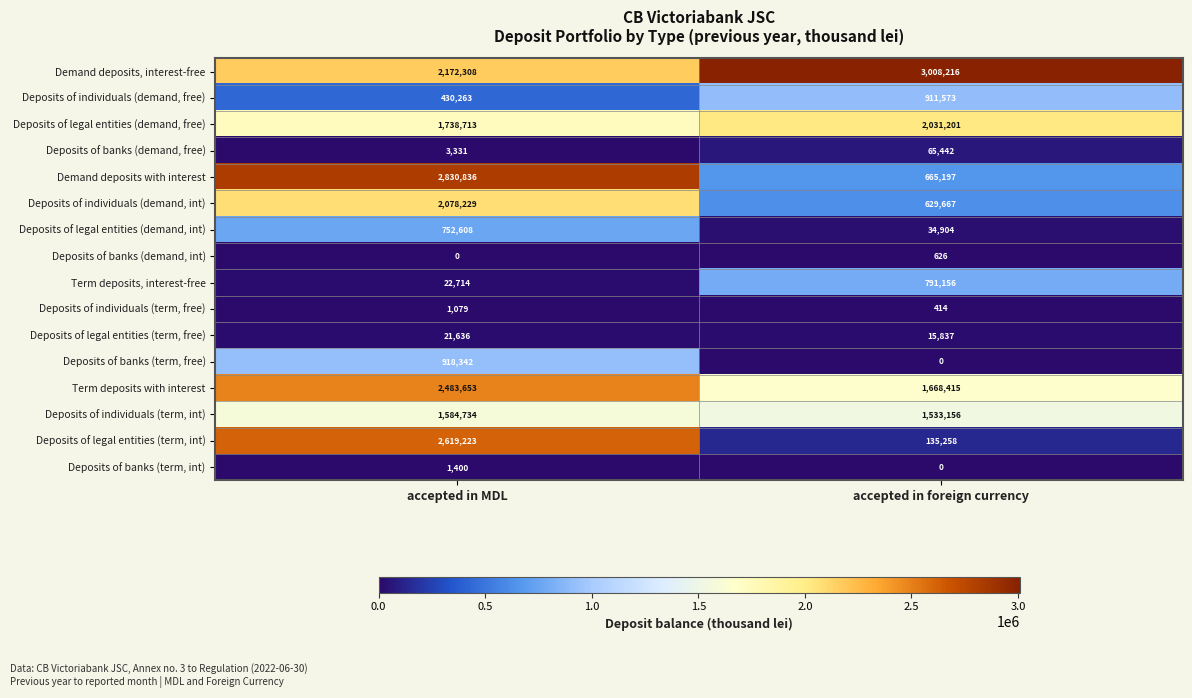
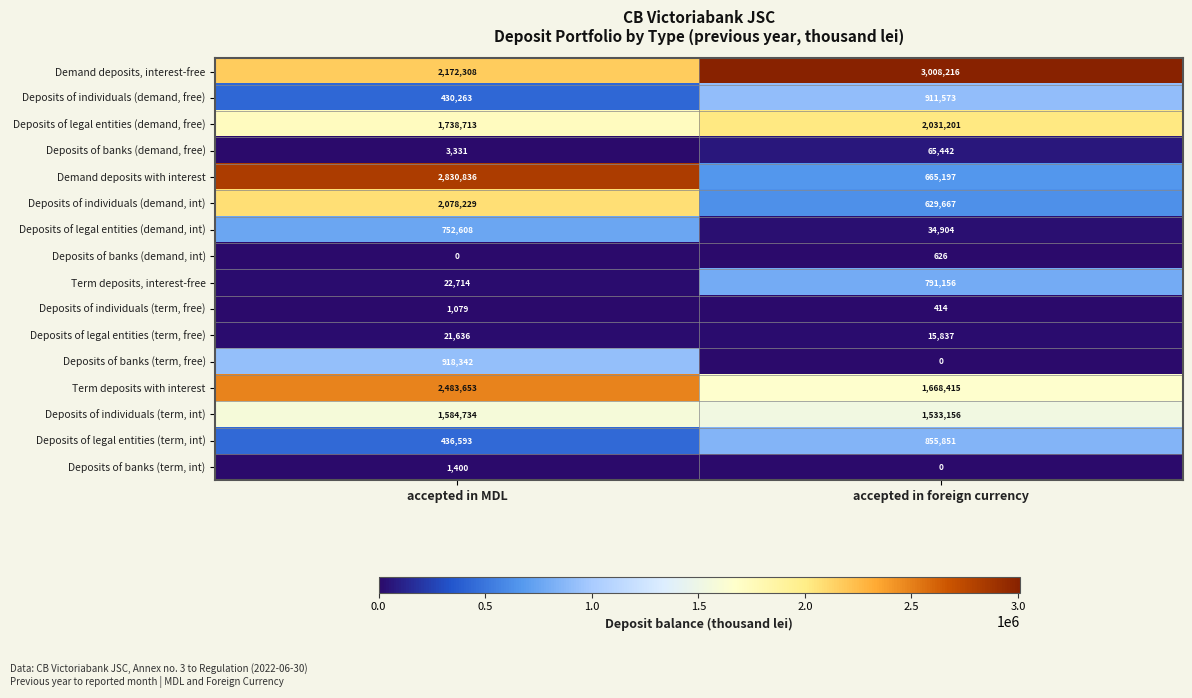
  {
    "Demand deposits, interest-free": {
      "accepted in MDL": "2,172,308",
      "accepted in foreign currency": "3,008,216"
    },
    "Deposits of individuals (demand, free)": {
      "accepted in MDL": "430,263",
      "accepted in foreign currency": "911,573"
    },
    "Deposits of legal entities (demand, free)": {
      "accepted in MDL": "1,738,713",
      "accepted in foreign currency": "2,031,201"
    },
    "Deposits of banks (demand, free)": {
      "accepted in MDL": "3,331",
      "accepted in foreign currency": "65,442"
    },
    "Demand deposits with interest": {
      "accepted in MDL": "2,830,836",
      "accepted in foreign currency": "665,197"
    },
    "Deposits of individuals (demand, int)": {
      "accepted in MDL": "2,078,229",
      "accepted in foreign currency": "629,667"
    },
    "Deposits of legal entities (demand, int)": {
      "accepted in MDL": "752,608",
      "accepted in foreign currency": "34,904"
    },
    "Deposits of banks (demand, int)": {
      "accepted in MDL": "0",
      "accepted in foreign currency": "626"
    },
    "Term deposits, interest-free": {
      "accepted in MDL": "22,714",
      "accepted in foreign currency": "791,156"
    },
    "Deposits of individuals (term, free)": {
      "accepted in MDL": "1,079",
      "accepted in foreign currency": "414"
    },
    "Deposits of legal entities (term, free)": {
      "accepted in MDL": "21,636",
      "accepted in foreign currency": "15,837"
    },
    "Deposits of banks (term, free)": {
      "accepted in MDL": "918,342",
      "accepted in foreign currency": "0"
    },
    "Term deposits with interest": {
      "accepted in MDL": "2,483,653",
      "accepted in foreign currency": "1,668,415"
    },
    "Deposits of individuals (term, int)": {
      "accepted in MDL": "1,584,734",
      "accepted in foreign currency": "1,533,156"
    },
    "Deposits of legal entities (term, int)": {
-     "accepted in MDL": "2,619,223",
-     "accepted in foreign currency": "135,258"
+     "accepted in MDL": "436,593",
+     "accepted in foreign currency": "855,851"
    },
    "Deposits of banks (term, int)": {
      "accepted in MDL": "1,400",
      "accepted in foreign currency": "0"
    }
  }
